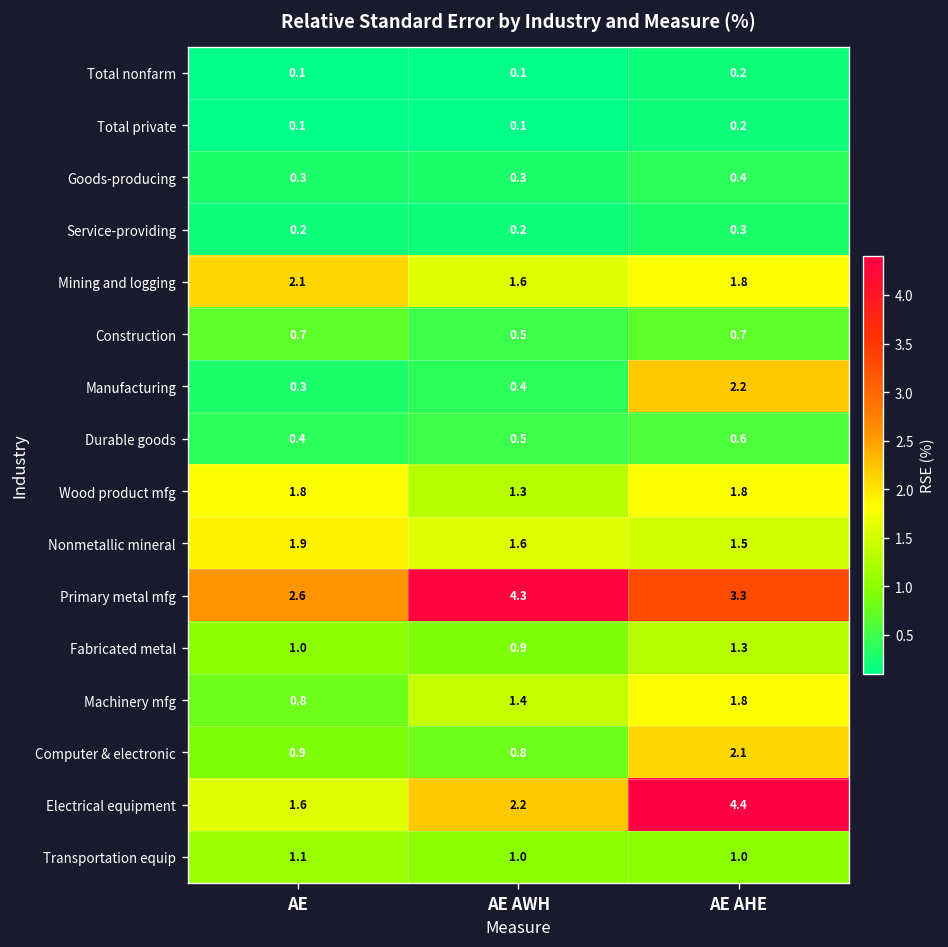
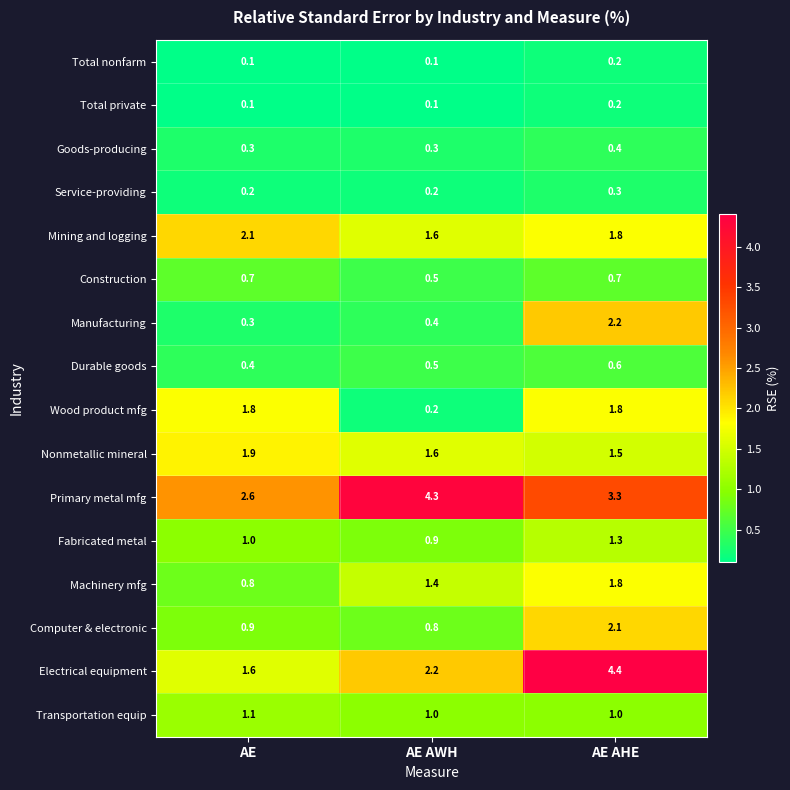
  {
    "Total nonfarm": {
      "AE": 0.1,
      "AE AWH": 0.1,
      "AE AHE": 0.2
    },
    "Total private": {
      "AE": 0.1,
      "AE AWH": 0.1,
      "AE AHE": 0.2
    },
    "Goods-producing": {
      "AE": 0.3,
      "AE AWH": 0.3,
      "AE AHE": 0.4
    },
    "Service-providing": {
      "AE": 0.2,
      "AE AWH": 0.2,
      "AE AHE": 0.3
    },
    "Mining and logging": {
      "AE": 2.1,
      "AE AWH": 1.6,
      "AE AHE": 1.8
    },
    "Construction": {
      "AE": 0.7,
      "AE AWH": 0.5,
      "AE AHE": 0.7
    },
    "Manufacturing": {
      "AE": 0.3,
      "AE AWH": 0.4,
      "AE AHE": 2.2
    },
    "Durable goods": {
      "AE": 0.4,
      "AE AWH": 0.5,
      "AE AHE": 0.6
    },
    "Wood product mfg": {
      "AE": 1.8,
-     "AE AWH": 1.3,
+     "AE AWH": 0.2,
      "AE AHE": 1.8
    },
    "Nonmetallic mineral": {
      "AE": 1.9,
      "AE AWH": 1.6,
      "AE AHE": 1.5
    },
    "Primary metal mfg": {
      "AE": 2.6,
      "AE AWH": 4.3,
      "AE AHE": 3.3
    },
    "Fabricated metal": {
      "AE": 1.0,
      "AE AWH": 0.9,
      "AE AHE": 1.3
    },
    "Machinery mfg": {
      "AE": 0.8,
      "AE AWH": 1.4,
      "AE AHE": 1.8
    },
    "Computer & electronic": {
      "AE": 0.9,
      "AE AWH": 0.8,
      "AE AHE": 2.1
    },
    "Electrical equipment": {
      "AE": 1.6,
      "AE AWH": 2.2,
      "AE AHE": 4.4
    },
    "Transportation equip": {
      "AE": 1.1,
      "AE AWH": 1.0,
      "AE AHE": 1.0
    }
  }
